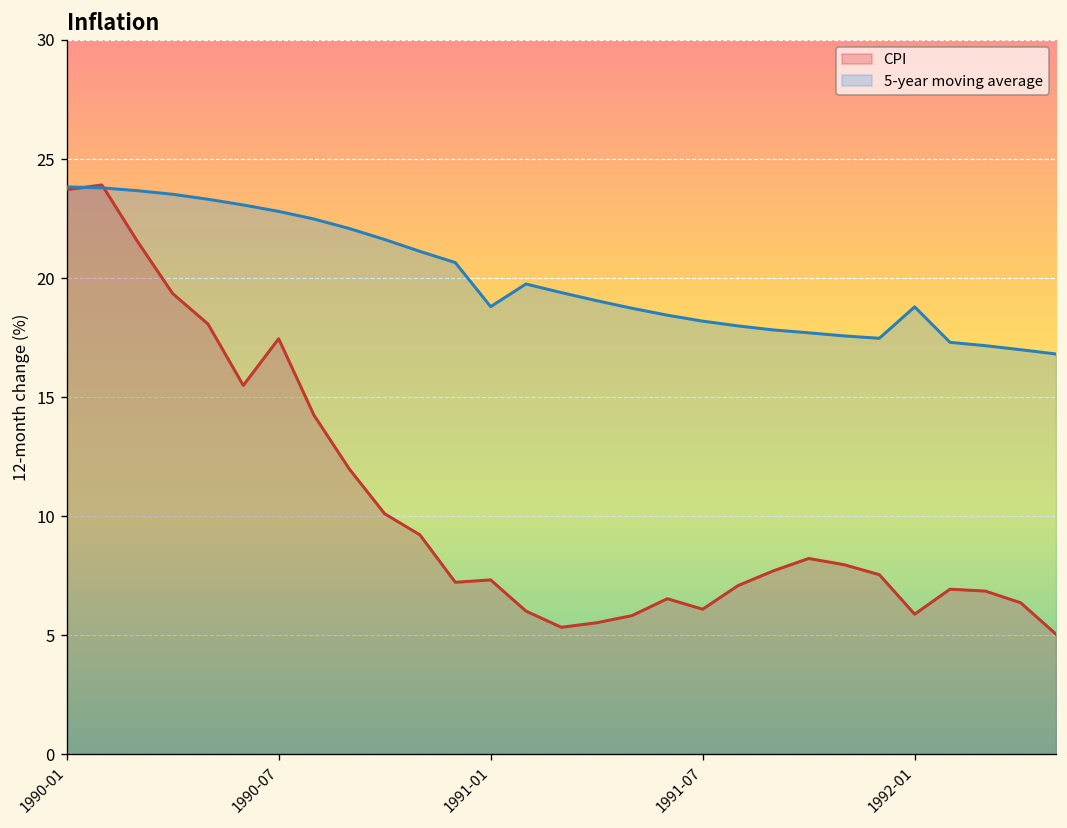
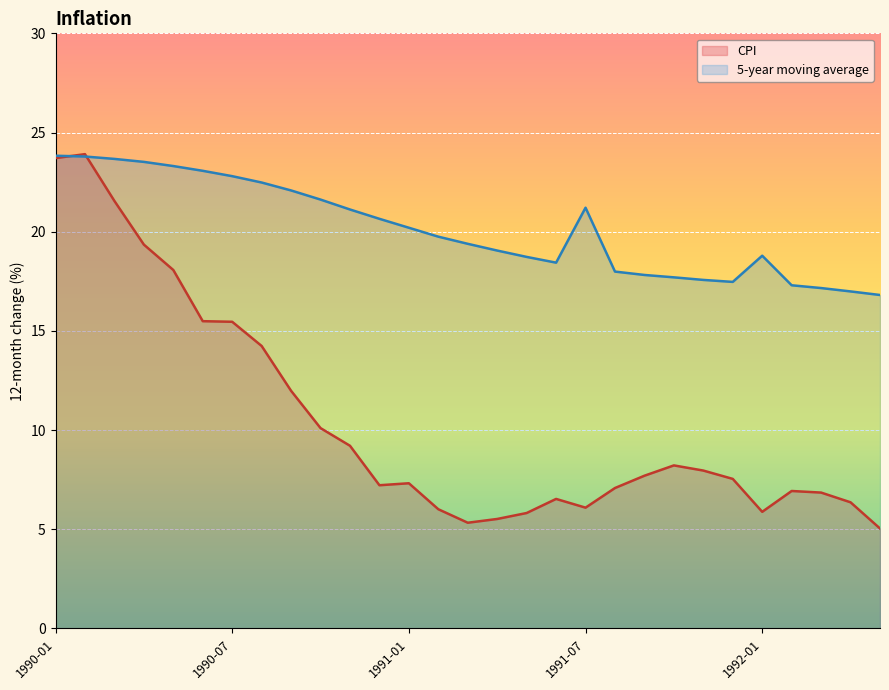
  {
    "CPI": {
-     "1990-07": 17.5,
+     "1990-07": 15.5,
      "1991-01": 7.3,
      "1991-07": 6.1,
      "1992-01": 5.9
    },
    "5-year moving average": {
      "1990-07": 22.8,
-     "1991-01": 18.8,
-     "1991-07": 18.2,
+     "1991-01": 20.2,
+     "1991-07": 21.2,
      "1992-01": 18.8
    }
  }
